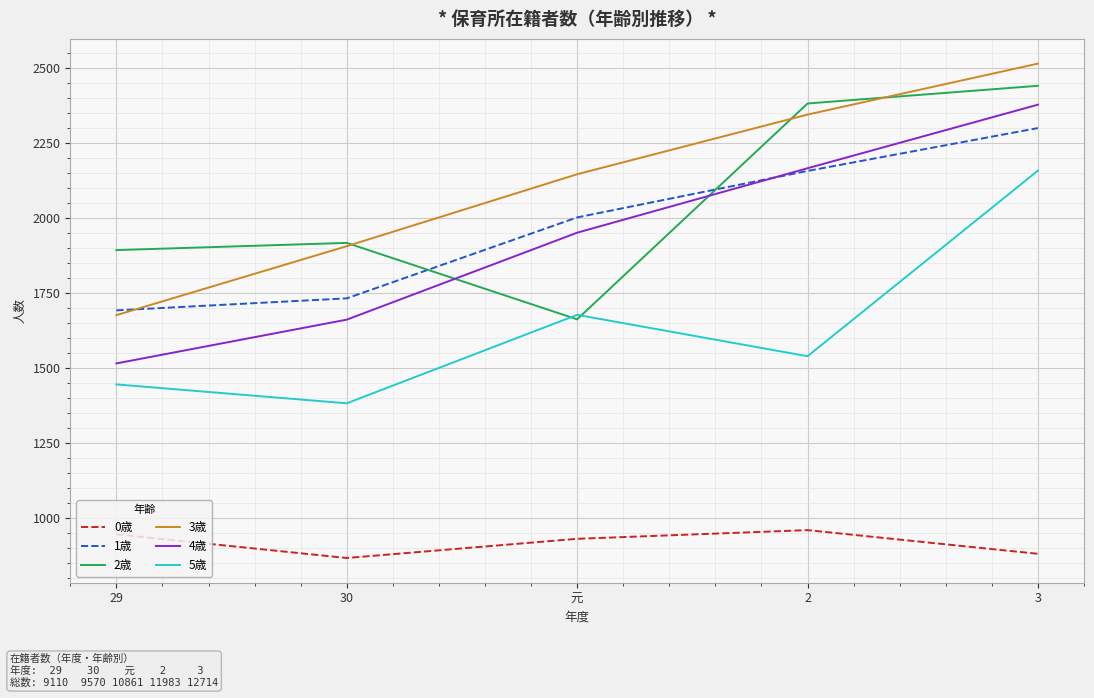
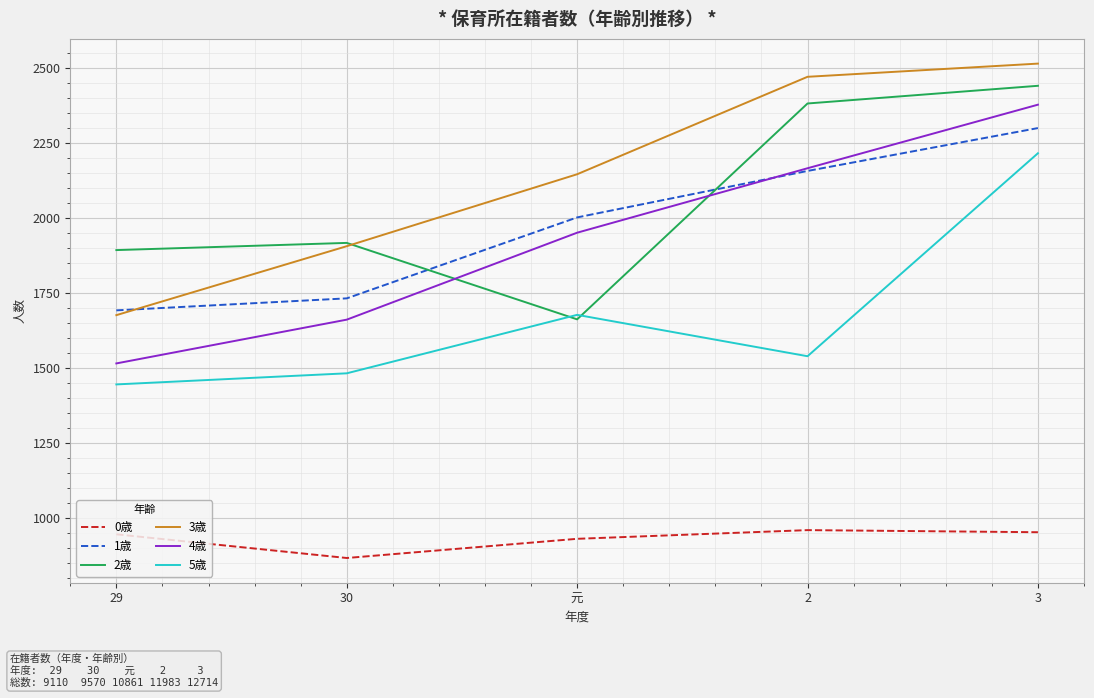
  {
    "0歳": {
      "30": 870,
      "元": 930,
      "2": 960,
-     "3": 880
+     "3": 950
    },
    "1歳": {
      "29": 1690,
      "30": 1730,
      "元": 2000,
      "2": 2160,
      "3": 2300
    },
    "2歳": {
      "29": 1890,
      "30": 1920,
      "元": 1660,
      "2": 2380,
      "3": 2440
    },
    "3歳": {
      "29": 1680,
      "30": 1910,
      "元": 2150,
-     "2": 2350,
+     "2": 2470,
      "3": 2520
    },
    "4歳": {
      "29": 1520,
      "30": 1660,
      "元": 1950,
      "2": 2170,
      "3": 2380
    },
    "5歳": {
      "29": 1450,
-     "30": 1380,
+     "30": 1480,
      "元": 1680,
      "2": 1540,
-     "3": 2160
+     "3": 2220
    }
  }
